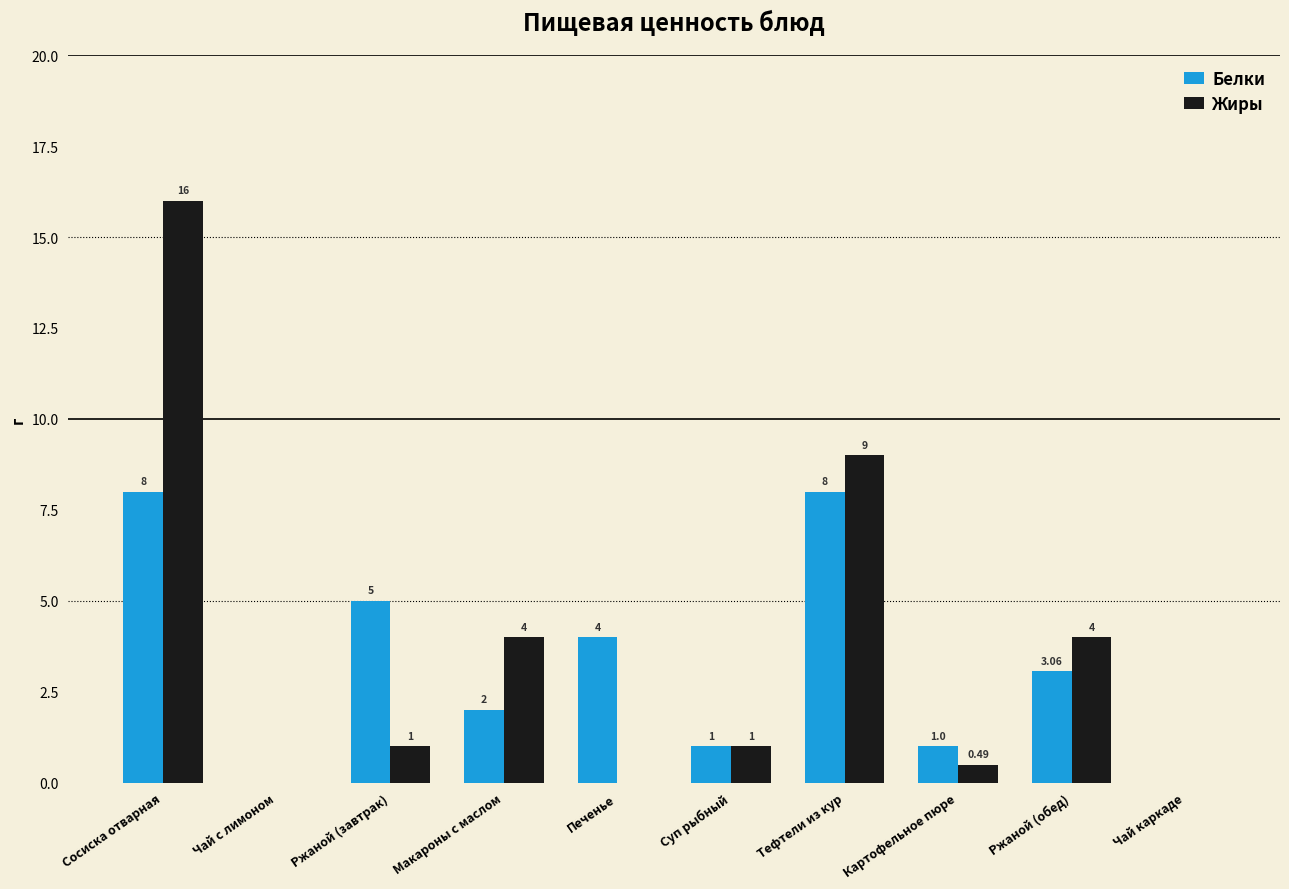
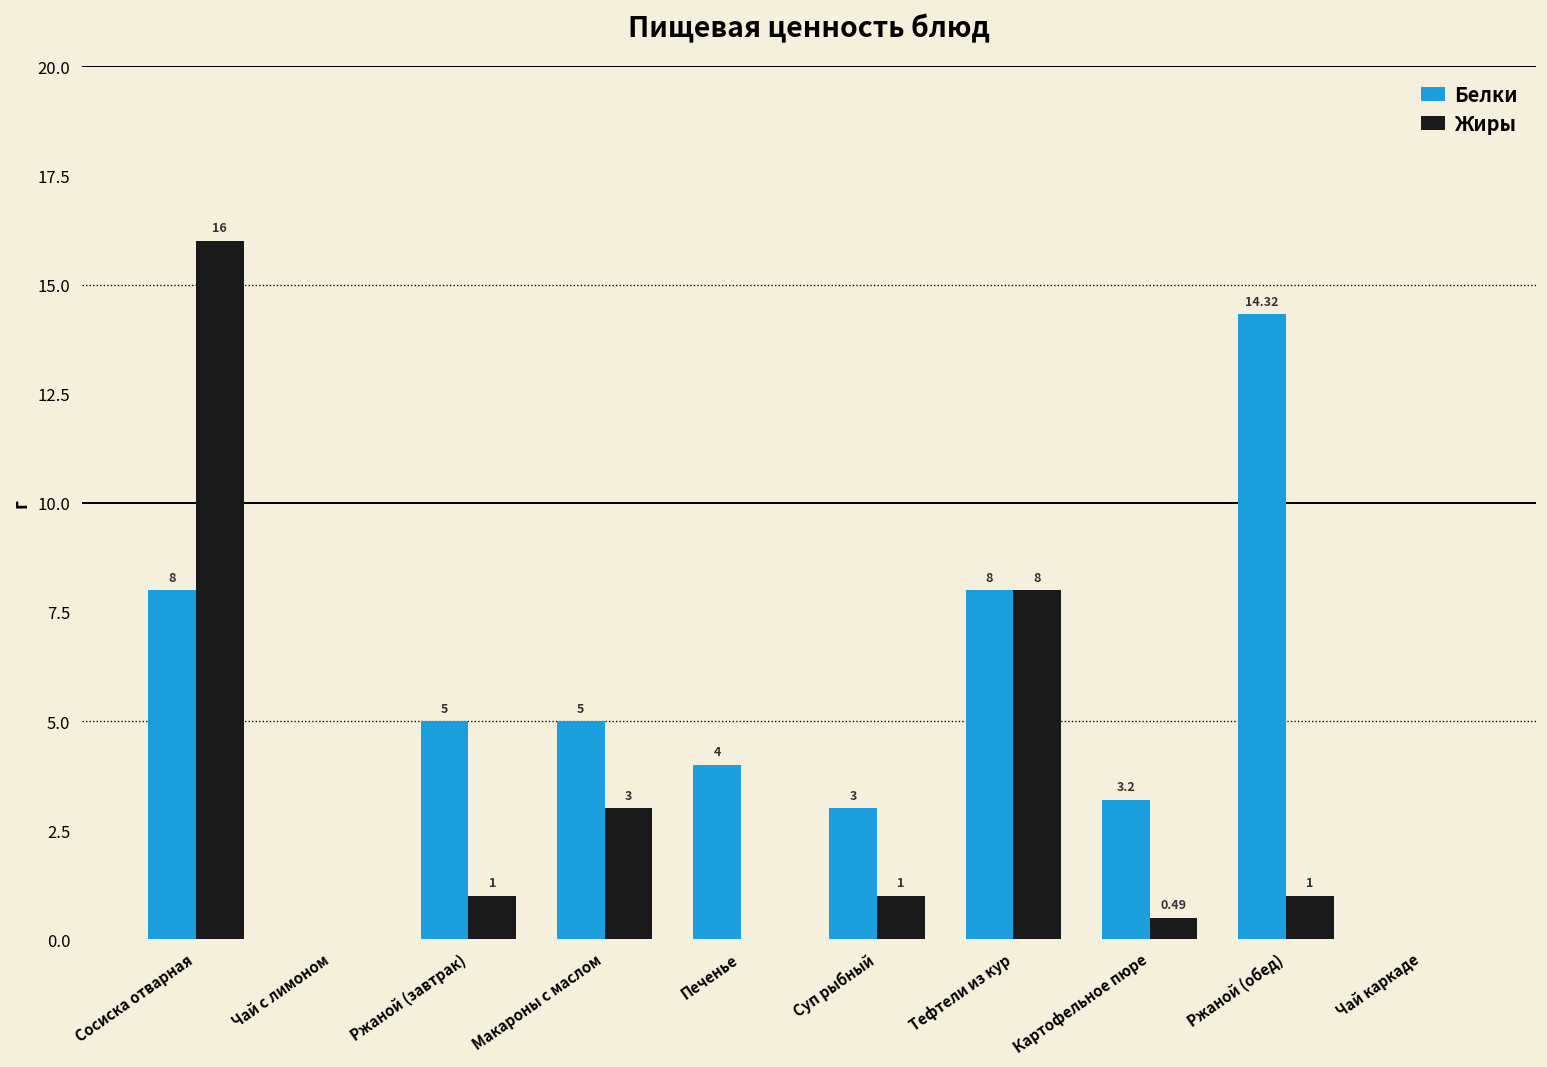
  {
    "Белки": {
      "Сосиска отварная": 8,
      "Ржаной (завтрак)": 5,
-     "Макароны с маслом": 2,
+     "Макароны с маслом": 5,
      "Печенье": 4,
-     "Суп рыбный": 1,
+     "Суп рыбный": 3,
      "Тефтели из кур": 8,
-     "Картофельное пюре": 1.0,
-     "Ржаной (обед)": 3.06
+     "Картофельное пюре": 3.2,
+     "Ржаной (обед)": 14.32
    },
    "Жиры": {
      "Сосиска отварная": 16,
      "Ржаной (завтрак)": 1,
-     "Макароны с маслом": 4,
+     "Макароны с маслом": 3,
      "Суп рыбный": 1,
-     "Тефтели из кур": 9,
+     "Тефтели из кур": 8,
      "Картофельное пюре": 0.49,
-     "Ржаной (обед)": 4
+     "Ржаной (обед)": 1
    }
  }
